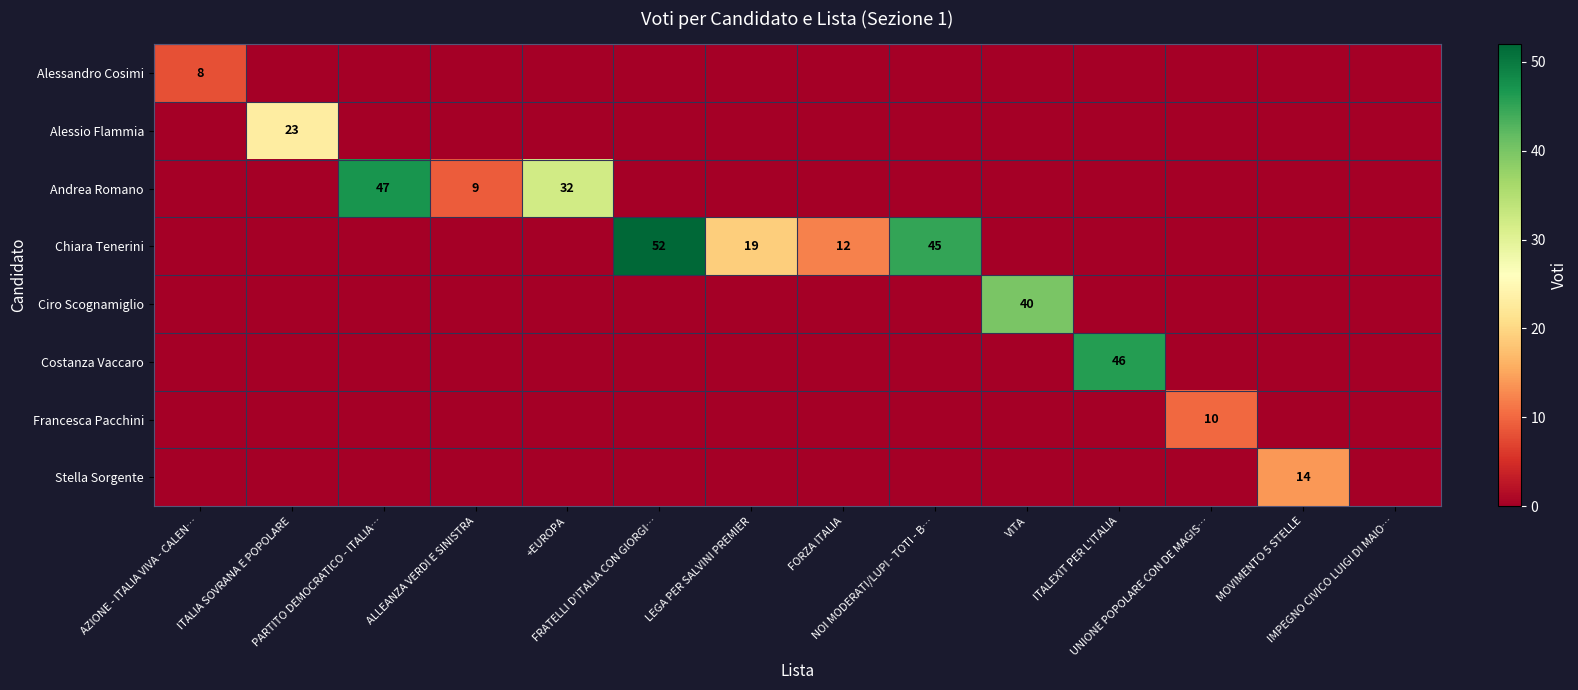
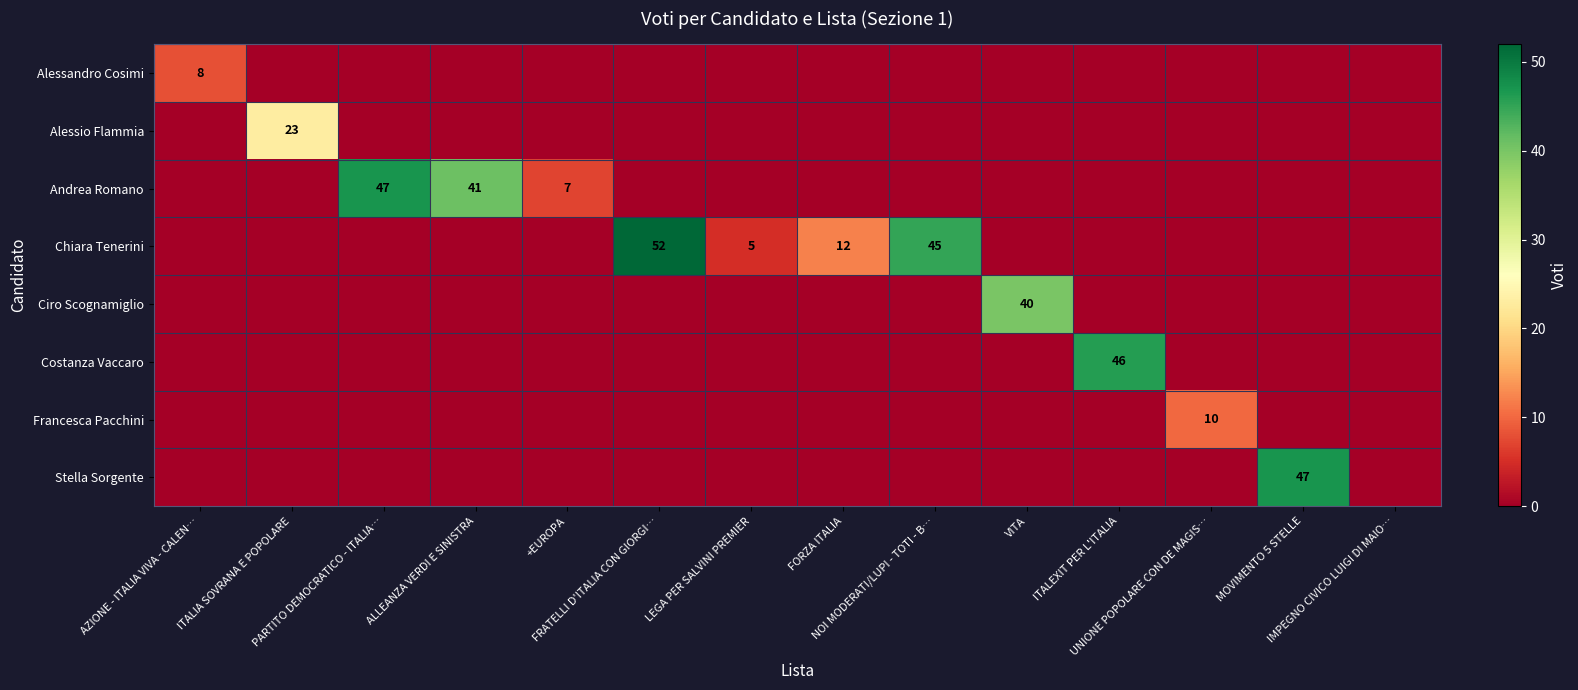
  {
    "Alessandro Cosimi": {
      "AZIONE - ITALIA VIVA - CALEN…": 8
    },
    "Alessio Flammia": {
      "ITALIA SOVRANA E POPOLARE": 23
    },
    "Andrea Romano": {
      "PARTITO DEMOCRATICO - ITALIA…": 47,
-     "ALLEANZA VERDI E SINISTRA": 9,
-     "+EUROPA": 32
+     "ALLEANZA VERDI E SINISTRA": 41,
+     "+EUROPA": 7
    },
    "Chiara Tenerini": {
      "FRATELLI D'ITALIA CON GIORGI…": 52,
-     "LEGA PER SALVINI PREMIER": 19,
+     "LEGA PER SALVINI PREMIER": 5,
      "FORZA ITALIA": 12,
      "NOI MODERATI/LUPI - TOTI - B…": 45
    },
    "Ciro Scognamiglio": {
      "VITA": 40
    },
    "Costanza Vaccaro": {
      "ITALEXIT PER L'ITALIA": 46
    },
    "Francesca Pacchini": {
      "UNIONE POPOLARE CON DE MAGIS…": 10
    },
    "Stella Sorgente": {
-     "MOVIMENTO 5 STELLE": 14
+     "MOVIMENTO 5 STELLE": 47
    }
  }
